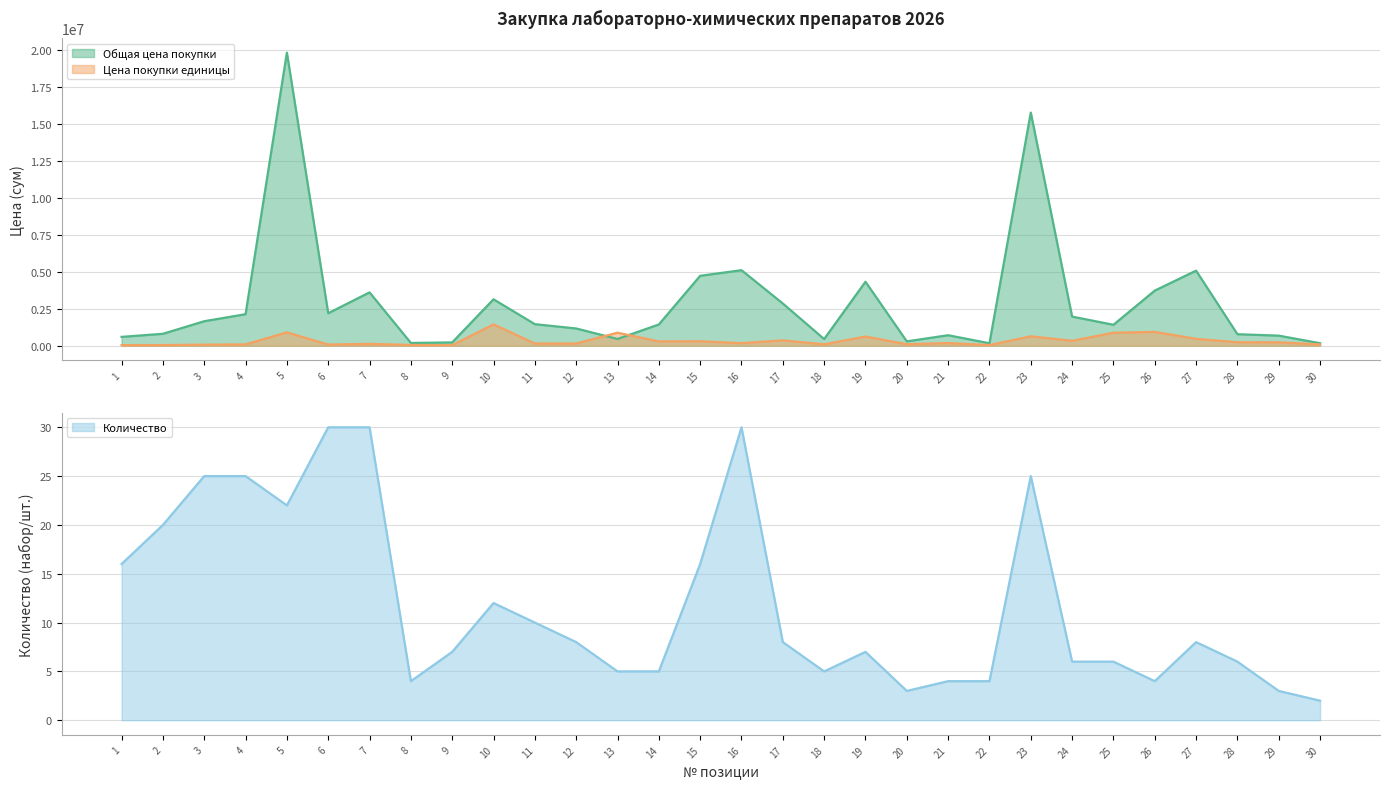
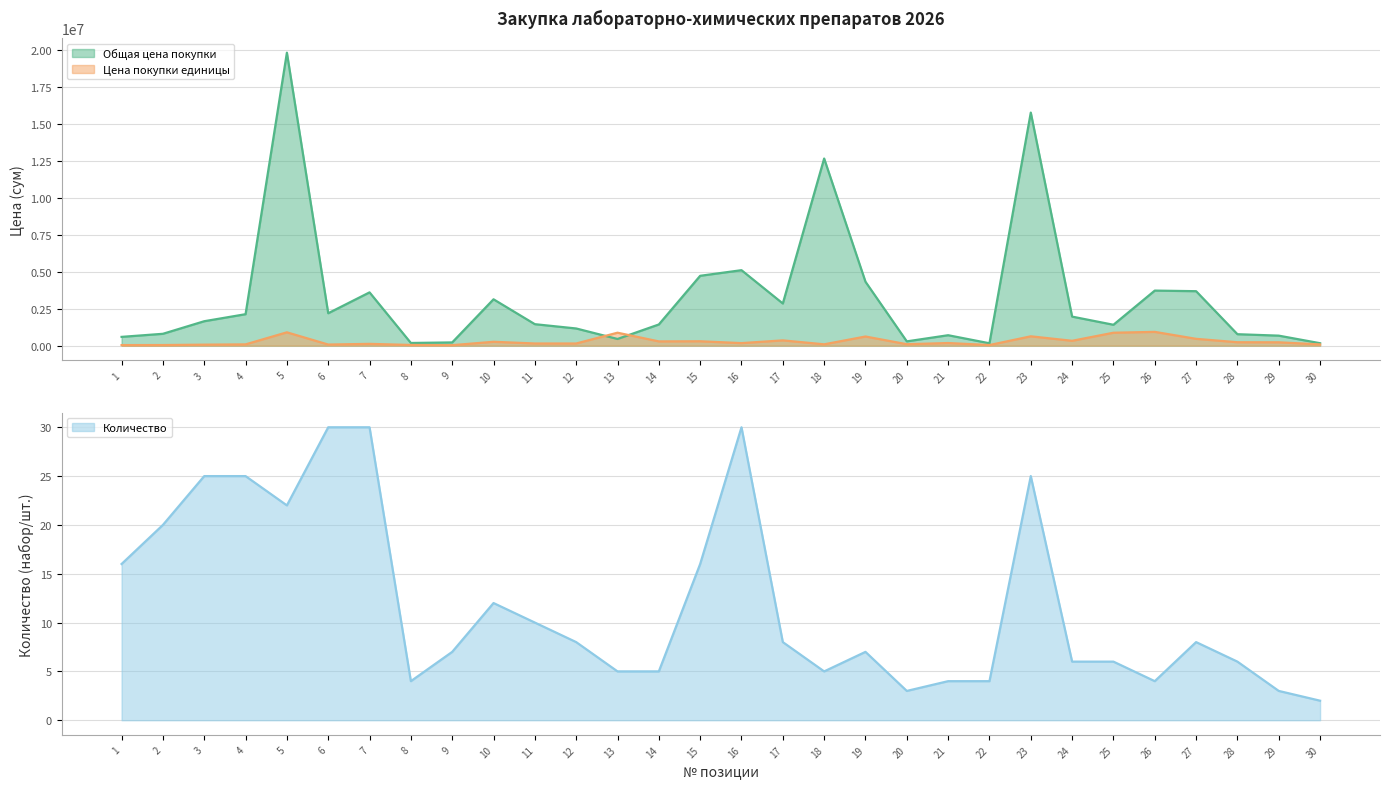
  {
    "Закупка лабораторно-химических препаратов 2026": {
      "Общая цена покупки": {
        "1": 600000,
        "2": 800000,
        "3": 1700000,
        "4": 2100000,
        "5": 19800000,
        "6": 2200000,
        "7": 3600000,
        "9": 200000,
        "10": 3100000,
        "11": 1500000,
        "12": 1200000,
        "13": 500000,
        "14": 1400000,
        "15": 4700000,
        "16": 5100000,
        "17": 2800000,
-       "18": 400000,
+       "18": 12600000,
        "19": 4300000,
        "20": 300000,
        "21": 700000,
        "23": 15800000,
        "24": 2000000,
        "25": 1400000,
        "26": 3700000,
-       "27": 5100000,
+       "27": 3700000,
        "28": 800000,
        "29": 700000
      },
      "Цена покупки единицы": {
        "1": 0,
        "2": 0,
        "3": 100000,
        "4": 100000,
        "5": 900000,
        "6": 100000,
        "7": 100000,
        "9": 0,
-       "10": 1400000,
+       "10": 300000,
        "11": 100000,
        "12": 100000,
        "13": 900000,
        "14": 300000,
        "15": 300000,
        "16": 200000,
        "17": 400000,
        "18": 100000,
        "19": 600000,
        "20": 100000,
        "21": 200000,
        "23": 600000,
        "24": 300000,
        "25": 900000,
        "26": 900000,
        "27": 500000,
        "28": 200000,
        "29": 200000
      }
    }
  }
